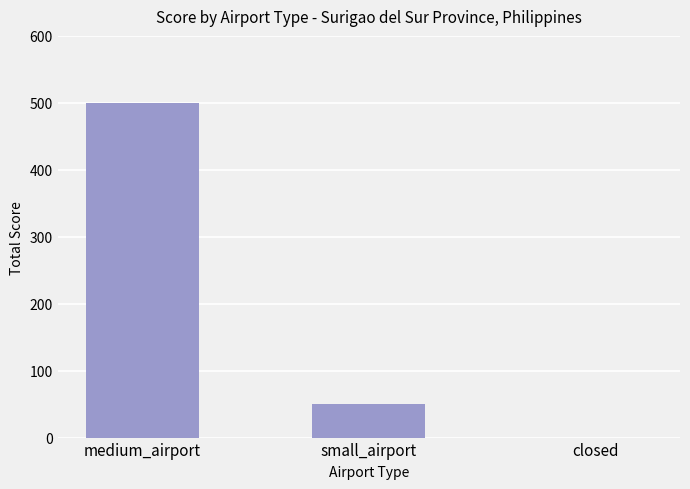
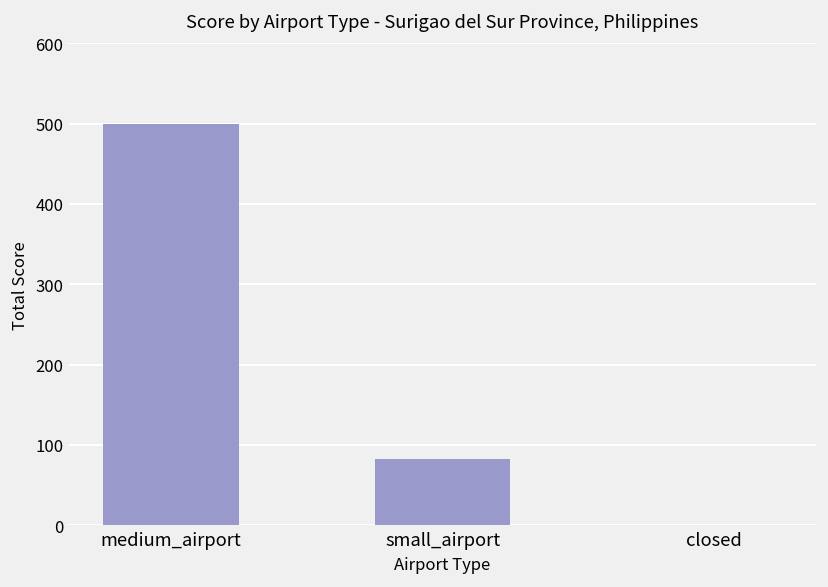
  {
    "medium_airport": 500,
-   "small_airport": 50,
+   "small_airport": 80,
    "closed": 0
  }
